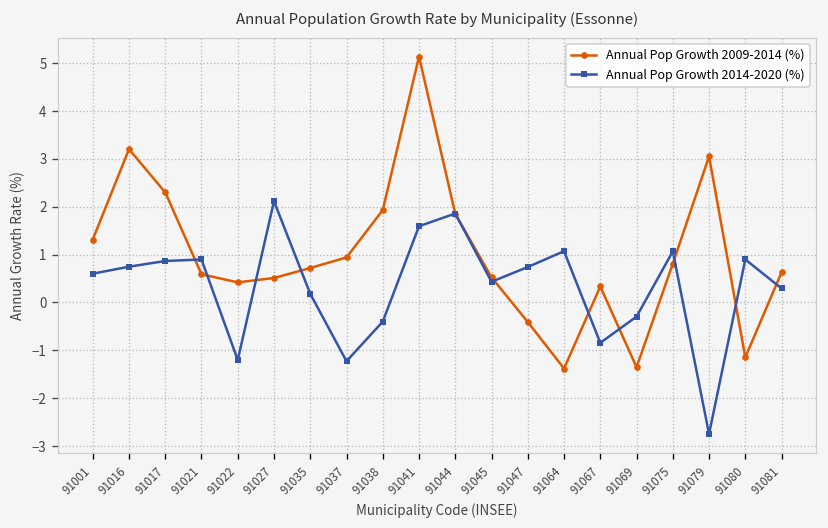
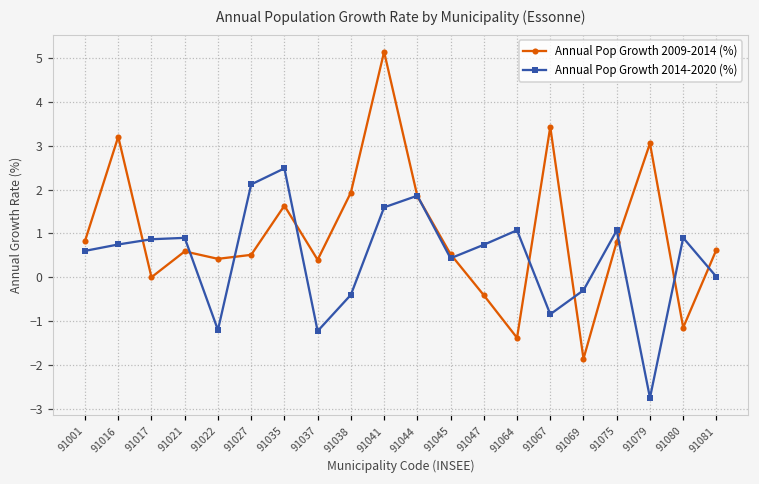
  {
    "Annual Pop Growth 2009-2014 (%)": {
-     "91001": 1.3,
+     "91001": 0.8,
      "91016": 3.2,
-     "91017": 2.3,
+     "91017": 0.0,
      "91021": 0.6,
      "91022": 0.4,
      "91027": 0.5,
-     "91035": 0.7,
-     "91037": 0.9,
+     "91035": 1.6,
+     "91037": 0.4,
      "91038": 1.9,
      "91041": 5.1,
      "91045": 0.5,
      "91047": -0.4,
      "91064": -1.4,
-     "91067": 0.3,
-     "91069": -1.4,
+     "91067": 3.4,
+     "91069": -1.9,
      "91075": 0.8,
      "91079": 3.1,
      "91080": -1.1,
      "91081": 0.6
    },
    "Annual Pop Growth 2014-2020 (%)": {
      "91001": 0.6,
      "91016": 0.7,
      "91017": 0.9,
      "91021": 0.9,
      "91022": -1.2,
      "91027": 2.1,
-     "91035": 0.2,
+     "91035": 2.5,
      "91037": -1.2,
      "91038": -0.4,
      "91041": 1.6,
      "91045": 0.4,
      "91047": 0.7,
      "91064": 1.1,
      "91067": -0.8,
      "91069": -0.3,
      "91075": 1.1,
      "91079": -2.7,
      "91080": 0.9,
-     "91081": 0.3
+     "91081": 0.0
    }
  }
